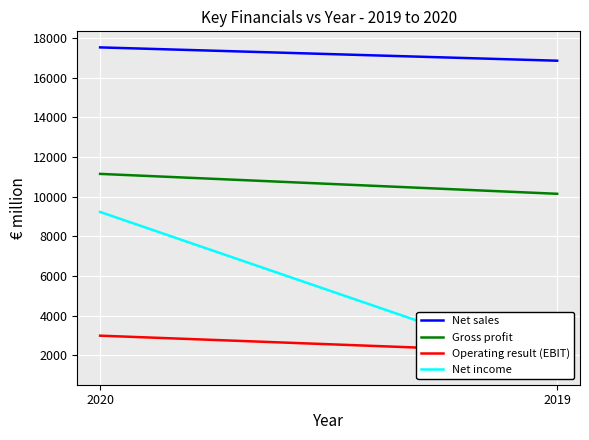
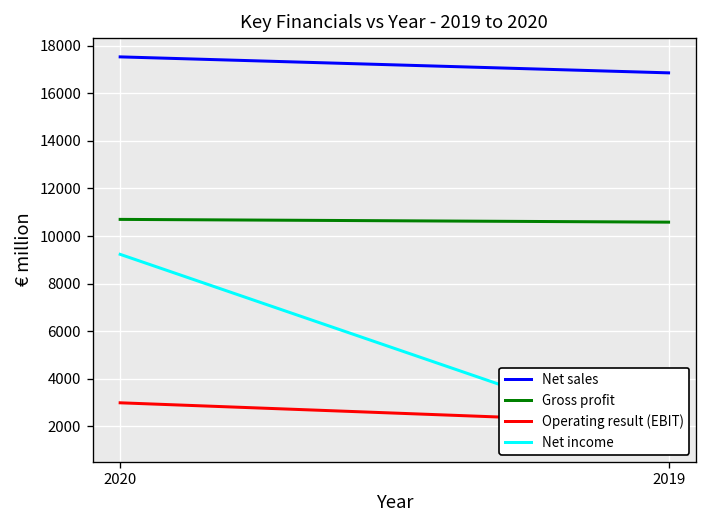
  {
    "Net sales": {
      "2020": 17500,
      "2019": 16900
    },
    "Gross profit": {
-     "2020": 11200,
-     "2019": 10100
+     "2020": 10700,
+     "2019": 10600
    },
    "Operating result (EBIT)": {
      "2020": 3000
    },
    "Net income": {
      "2020": 9200
    }
  }
